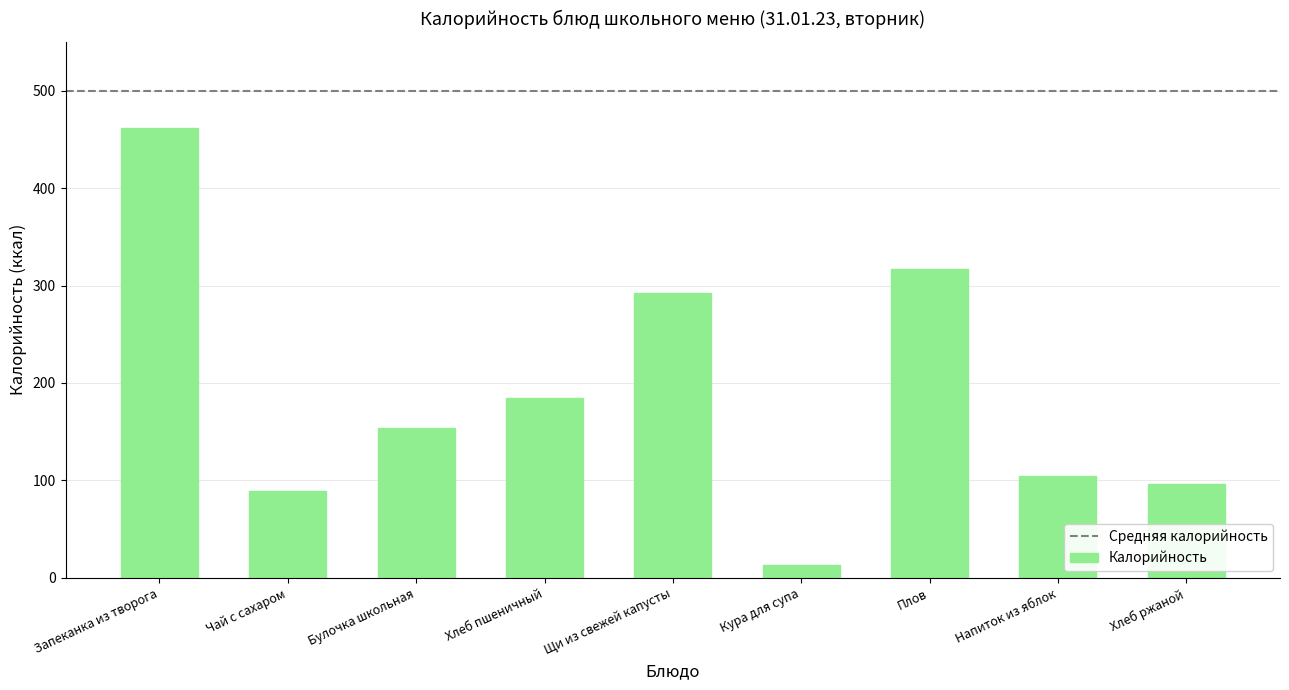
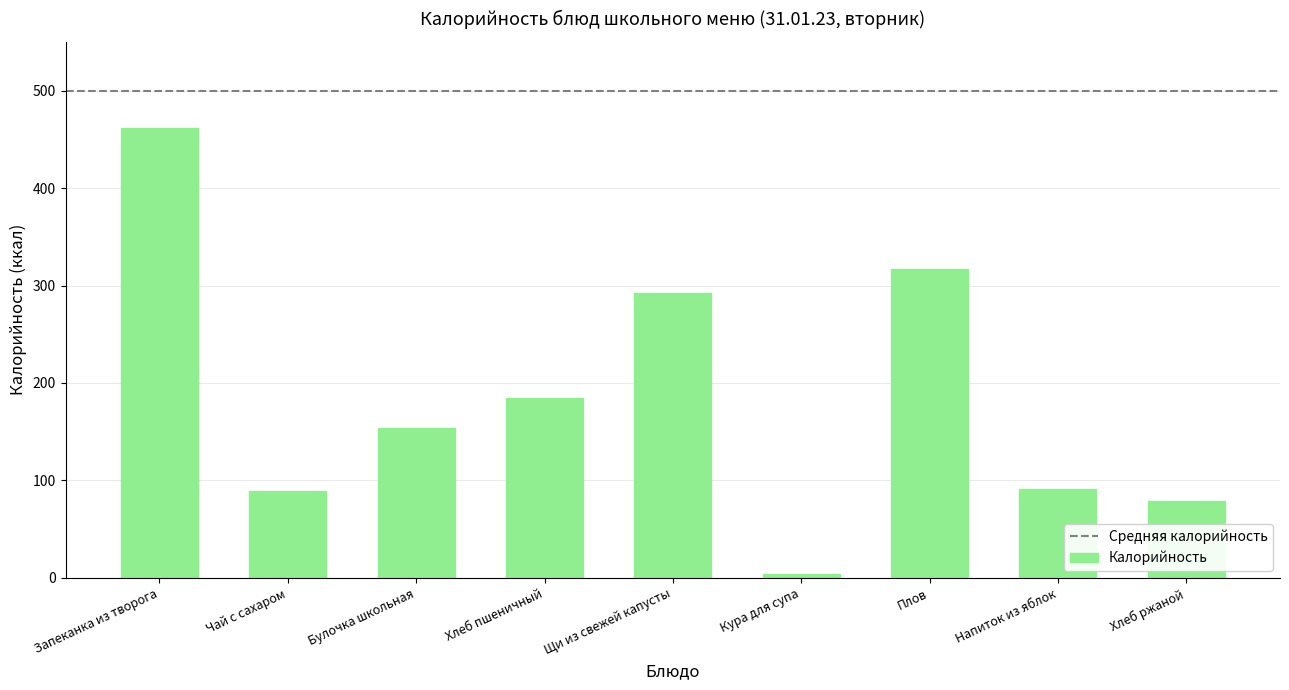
  {
    "Запеканка из творога": 460,
    "Чай с сахаром": 90,
    "Булочка школьная": 150,
    "Хлеб пшеничный": 190,
    "Щи из свежей капусты": 290,
-   "Кура для супа": 10,
+   "Кура для супа": 0,
    "Плов": 320,
-   "Напиток из яблок": 100,
-   "Хлеб ржаной": 100
+   "Напиток из яблок": 90,
+   "Хлеб ржаной": 80
  }
